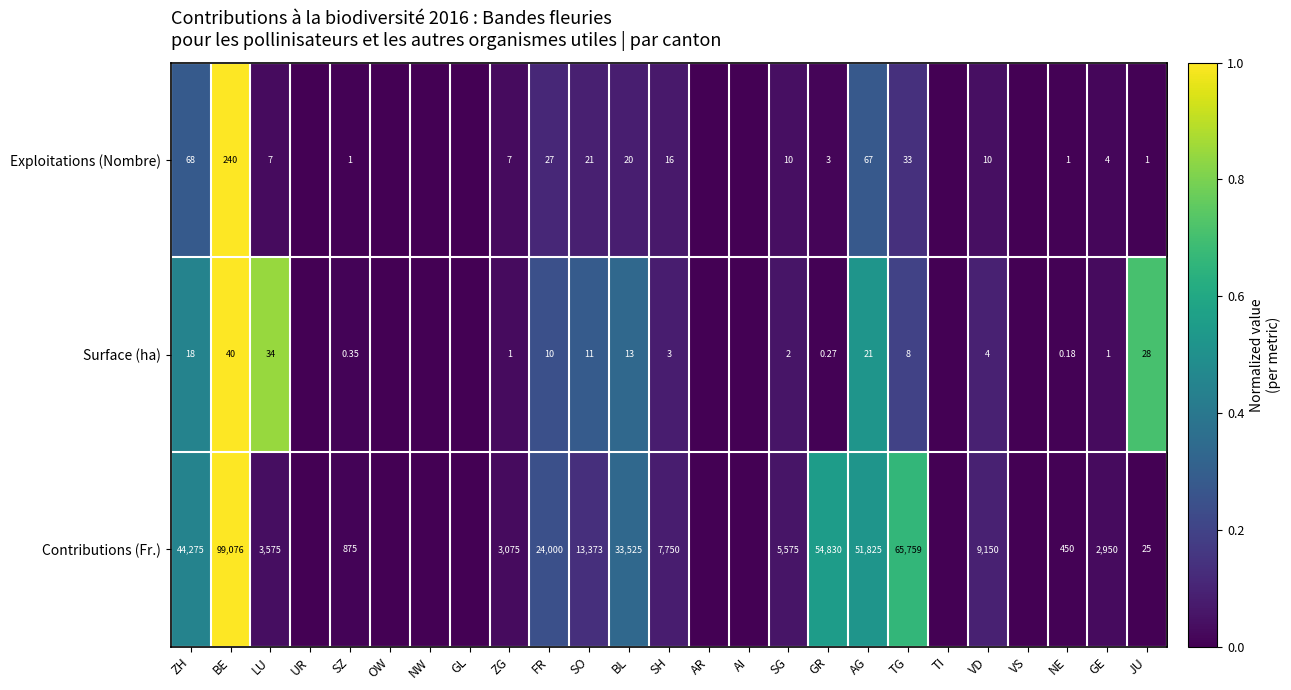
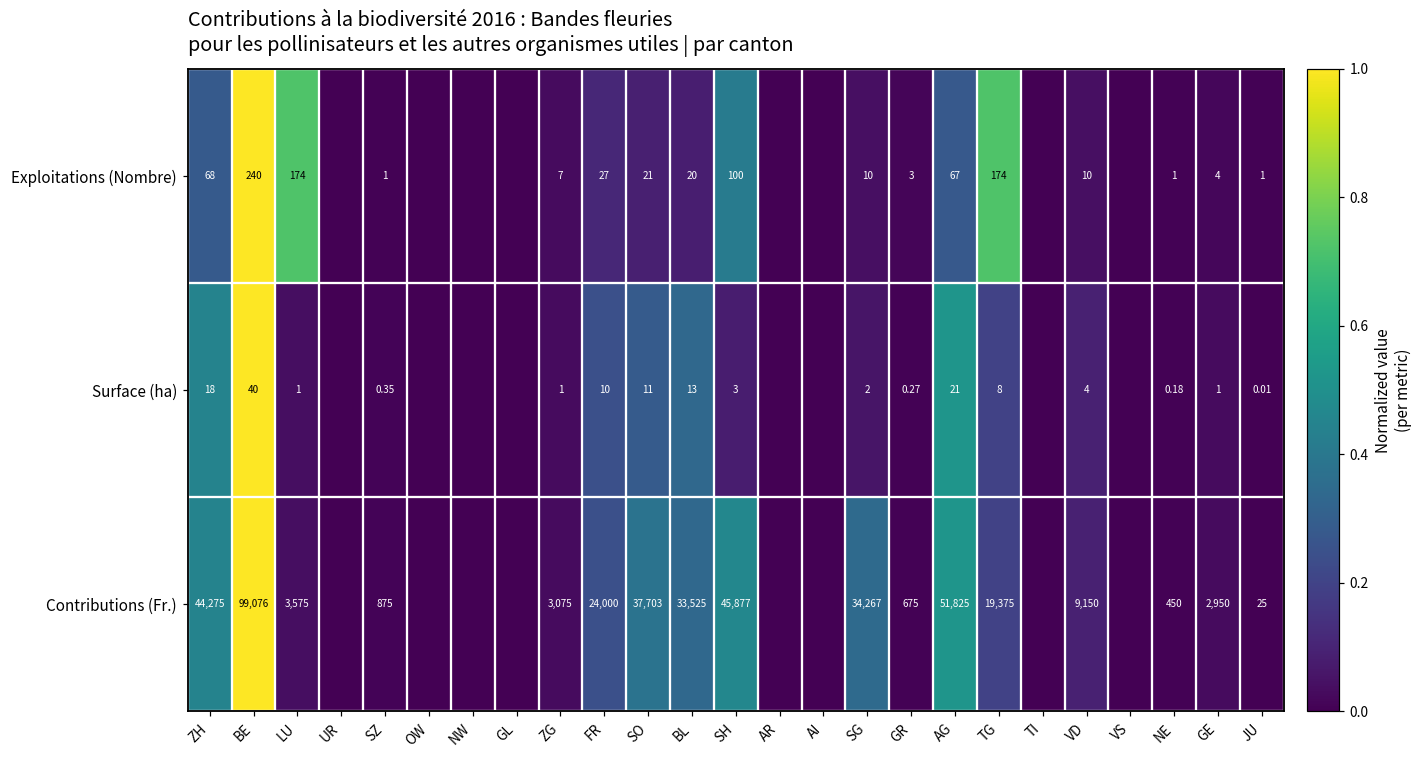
  {
    "Exploitations (Nombre)": {
      "ZH": "68",
      "BE": "240",
-     "LU": "7",
+     "LU": "174",
      "SZ": "1",
      "ZG": "7",
      "FR": "27",
      "SO": "21",
      "BL": "20",
-     "SH": "16",
+     "SH": "100",
      "SG": "10",
      "GR": "3",
      "AG": "67",
-     "TG": "33",
+     "TG": "174",
      "VD": "10",
      "NE": "1",
      "GE": "4",
      "JU": "1"
    },
    "Surface (ha)": {
      "ZH": "18",
      "BE": "40",
-     "LU": "34",
+     "LU": "1",
      "SZ": "0.35",
      "ZG": "1",
      "FR": "10",
      "SO": "11",
      "BL": "13",
      "SH": "3",
      "SG": "2",
      "GR": "0.27",
      "AG": "21",
      "TG": "8",
      "VD": "4",
      "NE": "0.18",
      "GE": "1",
-     "JU": "28"
+     "JU": "0.01"
    },
    "Contributions (Fr.)": {
      "ZH": "44,275",
      "BE": "99,076",
      "LU": "3,575",
      "SZ": "875",
      "ZG": "3,075",
      "FR": "24,000",
-     "SO": "13,373",
+     "SO": "37,703",
      "BL": "33,525",
-     "SH": "7,750",
-     "SG": "5,575",
-     "GR": "54,830",
+     "SH": "45,877",
+     "SG": "34,267",
+     "GR": "675",
      "AG": "51,825",
-     "TG": "65,759",
+     "TG": "19,375",
      "VD": "9,150",
      "NE": "450",
      "GE": "2,950",
      "JU": "25"
    }
  }
